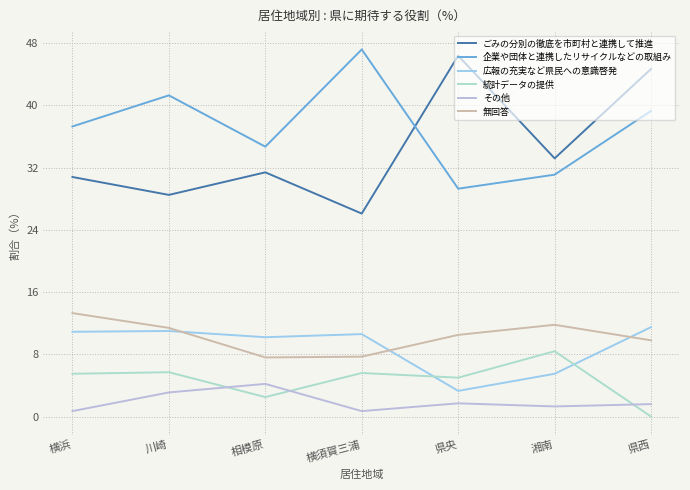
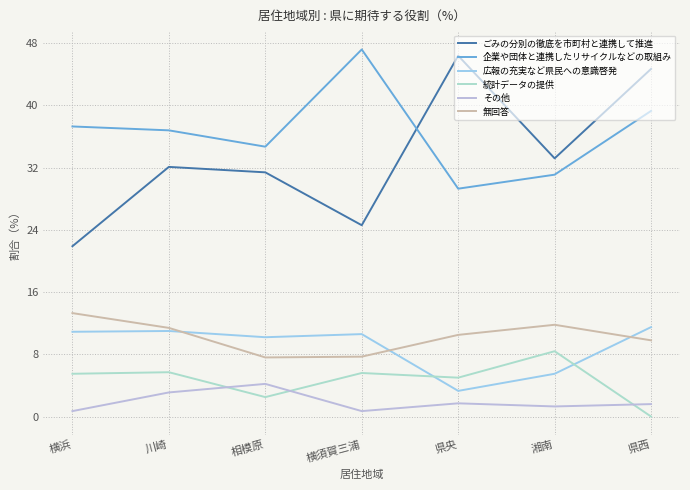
  {
    "ごみの分別の徹底を市町村と連携して推進": {
-     "横浜": 31,
-     "川崎": 29,
+     "横浜": 22,
+     "川崎": 32,
      "相模原": 31,
-     "横須賀三浦": 26,
+     "横須賀三浦": 25,
      "湘南": 33
    },
    "企業や団体と連携したリサイクルなどの取組み": {
      "横浜": 37,
-     "川崎": 41,
+     "川崎": 37,
      "相模原": 35,
      "横須賀三浦": 47,
      "県央": 29,
      "湘南": 31
    }
  }
